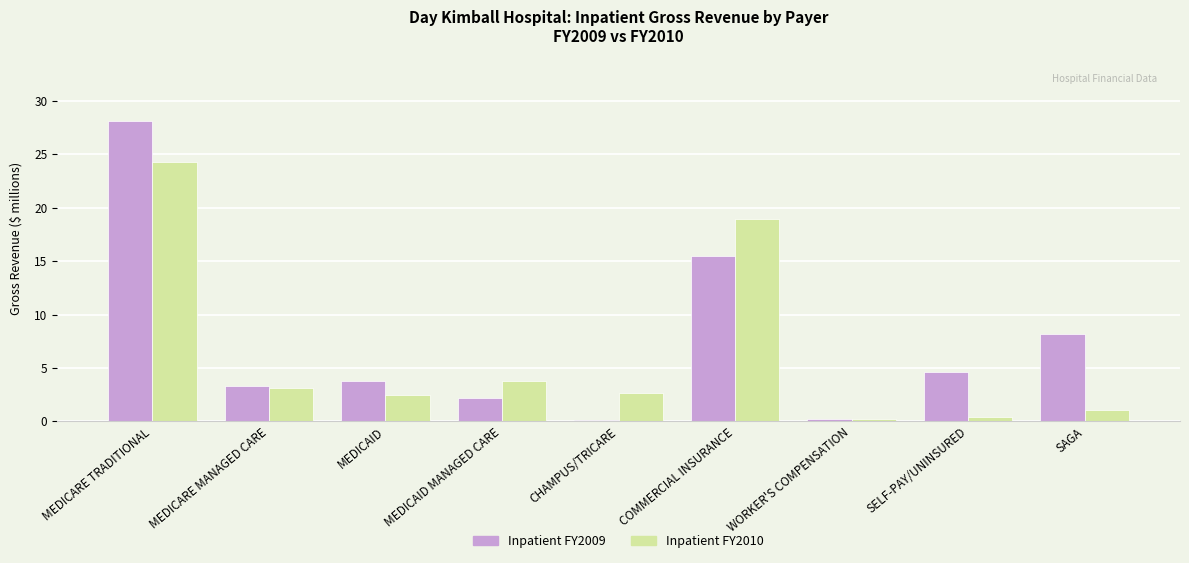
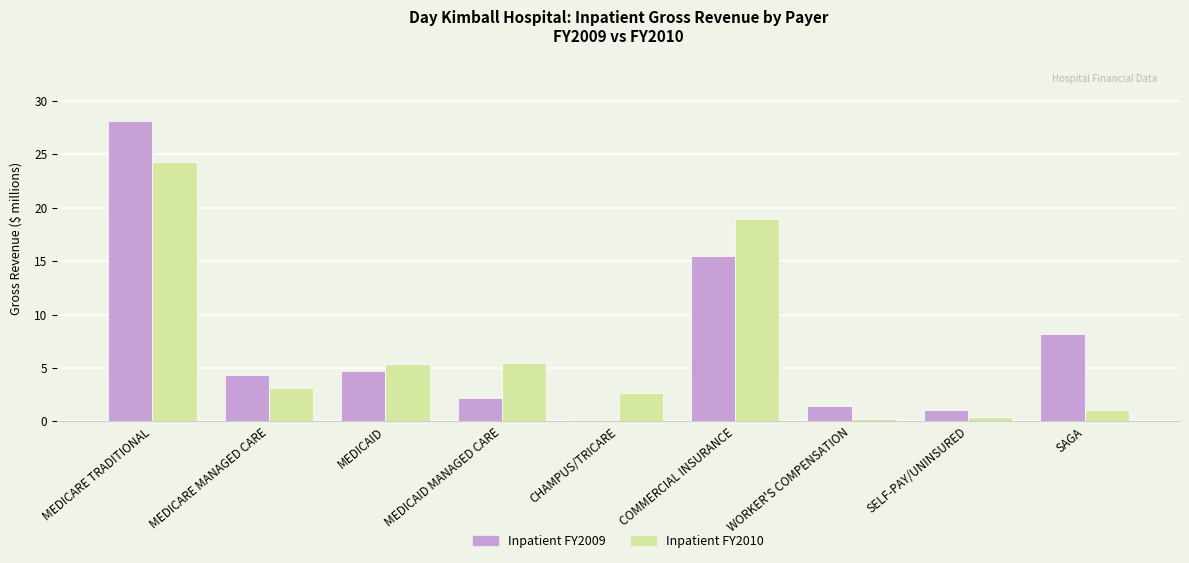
  {
    "Inpatient FY2009": {
      "MEDICARE TRADITIONAL": 28.1,
-     "MEDICARE MANAGED CARE": 3.3,
-     "MEDICAID": 3.8,
+     "MEDICARE MANAGED CARE": 4.3,
+     "MEDICAID": 4.7,
      "MEDICAID MANAGED CARE": 2.1,
      "COMMERCIAL INSURANCE": 15.5,
-     "WORKER'S COMPENSATION": 0.2,
-     "SELF-PAY/UNINSURED": 4.6,
+     "WORKER'S COMPENSATION": 1.4,
+     "SELF-PAY/UNINSURED": 1.0,
      "SAGA": 8.2
    },
    "Inpatient FY2010": {
      "MEDICARE TRADITIONAL": 24.3,
      "MEDICARE MANAGED CARE": 3.1,
-     "MEDICAID": 2.5,
-     "MEDICAID MANAGED CARE": 3.8,
+     "MEDICAID": 5.4,
+     "MEDICAID MANAGED CARE": 5.5,
      "CHAMPUS/TRICARE": 2.6,
      "COMMERCIAL INSURANCE": 18.9,
      "SELF-PAY/UNINSURED": 0.4,
      "SAGA": 1.1
    }
  }
